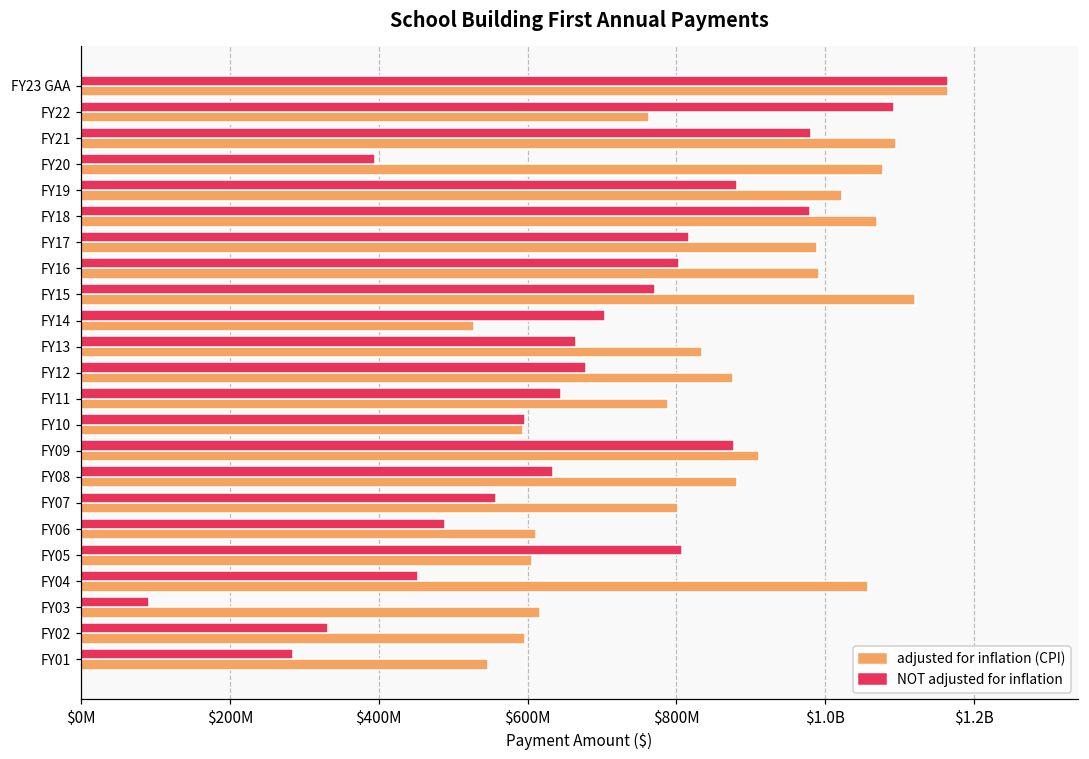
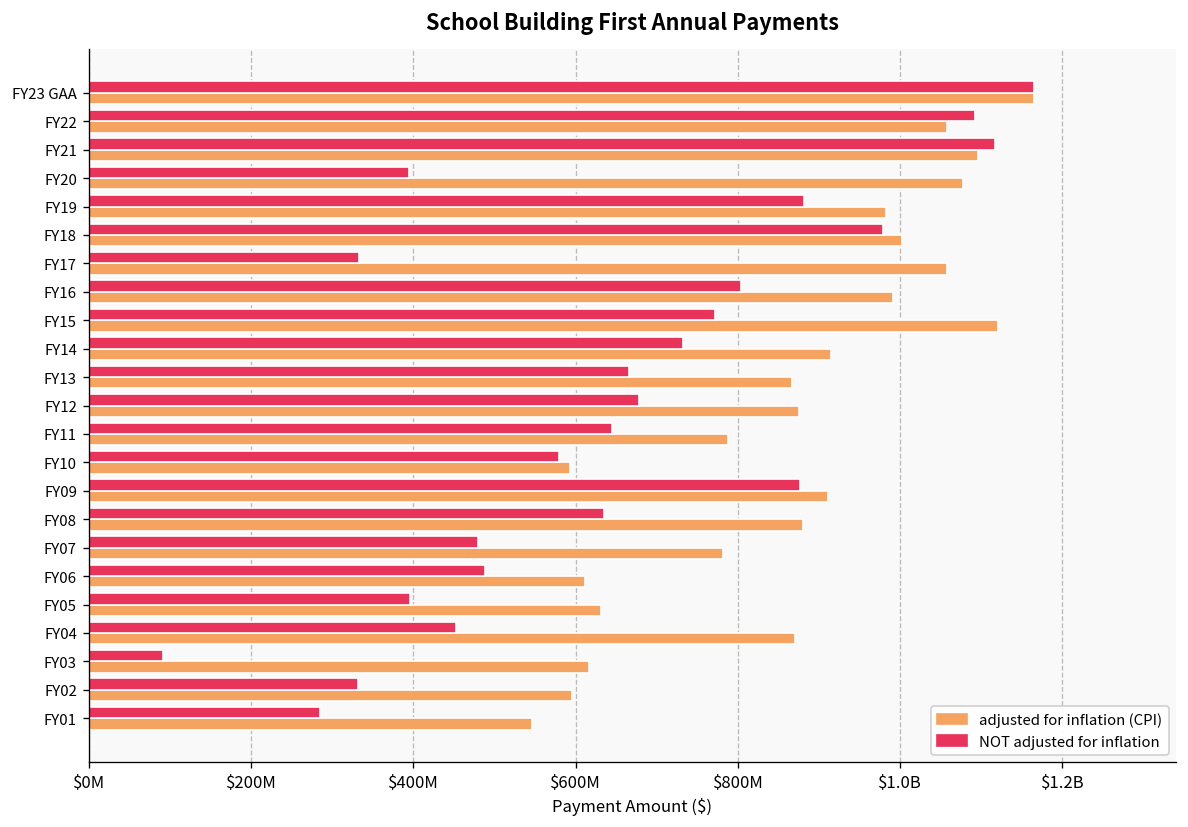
  {
    "adjusted for inflation (CPI)": {
      "FY23 GAA": "$1170000000",
-     "FY22": "$760000000",
+     "FY22": "$1060000000",
      "FY21": "$1100000000",
      "FY20": "$1080000000",
-     "FY19": "$1020000000",
-     "FY18": "$1070000000",
-     "FY17": "$990000000",
+     "FY19": "$980000000",
+     "FY18": "$1000000000",
+     "FY17": "$1060000000",
      "FY16": "$990000000",
      "FY15": "$1120000000",
-     "FY14": "$530000000",
-     "FY13": "$830000000",
+     "FY14": "$920000000",
+     "FY13": "$870000000",
      "FY12": "$880000000",
      "FY11": "$790000000",
      "FY10": "$590000000",
      "FY09": "$910000000",
      "FY08": "$880000000",
-     "FY07": "$800000000",
+     "FY07": "$780000000",
      "FY06": "$610000000",
-     "FY05": "$610000000",
-     "FY04": "$1060000000",
+     "FY05": "$630000000",
+     "FY04": "$870000000",
      "FY03": "$620000000",
      "FY02": "$600000000",
      "FY01": "$550000000"
    },
    "NOT adjusted for inflation": {
      "FY23 GAA": "$1170000000",
      "FY22": "$1090000000",
-     "FY21": "$980000000",
+     "FY21": "$1120000000",
      "FY20": "$390000000",
      "FY19": "$880000000",
      "FY18": "$980000000",
-     "FY17": "$820000000",
+     "FY17": "$330000000",
      "FY16": "$800000000",
      "FY15": "$770000000",
-     "FY14": "$700000000",
+     "FY14": "$730000000",
      "FY13": "$670000000",
      "FY12": "$680000000",
      "FY11": "$640000000",
-     "FY10": "$600000000",
+     "FY10": "$580000000",
      "FY09": "$880000000",
      "FY08": "$630000000",
-     "FY07": "$560000000",
+     "FY07": "$480000000",
      "FY06": "$490000000",
-     "FY05": "$810000000",
+     "FY05": "$400000000",
      "FY04": "$450000000",
      "FY03": "$90000000",
      "FY02": "$330000000",
      "FY01": "$280000000"
    }
  }
